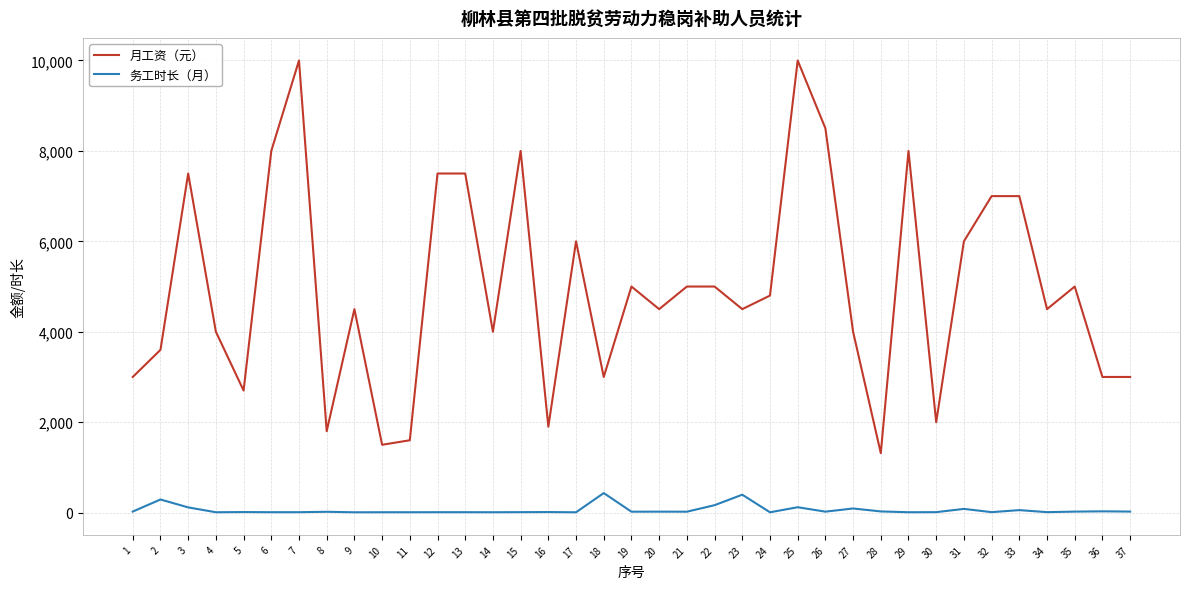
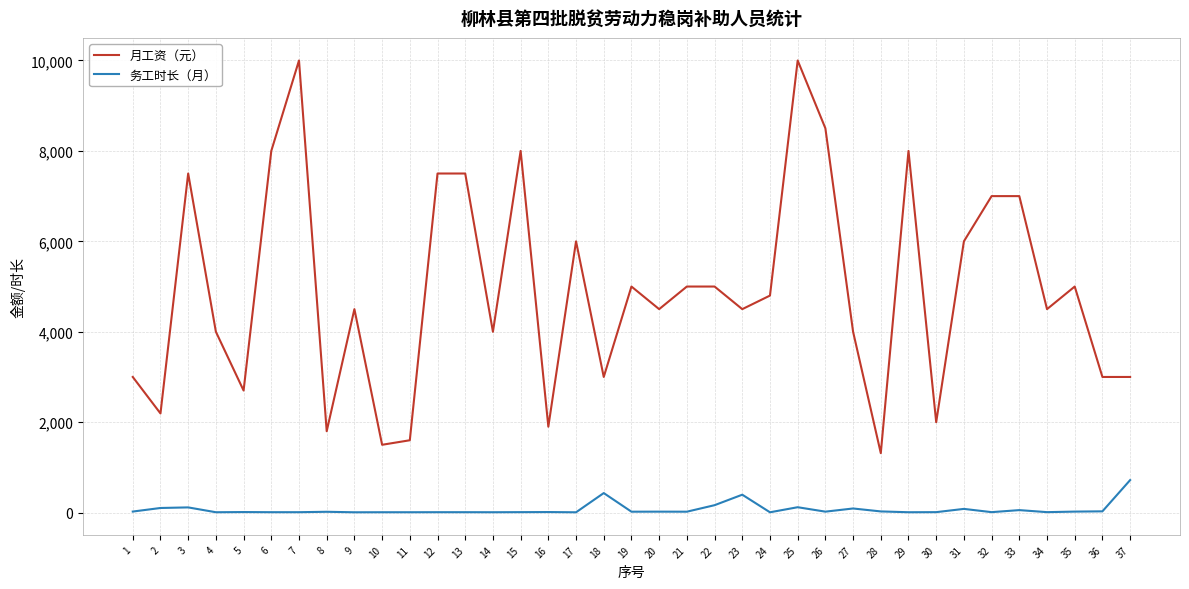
  {
    "月工资（元）": {
      "1": "3,000",
-     "2": "3,600",
+     "2": "2,200",
      "3": "7,500",
      "4": "4,000",
      "5": "2,700",
      "6": "8,000",
      "7": "10,000",
      "8": "1,800",
      "9": "4,500",
      "10": "1,500",
      "11": "1,600",
      "12": "7,500",
      "13": "7,500",
      "14": "4,000",
      "15": "8,000",
      "16": "1,900",
      "17": "6,000",
      "18": "3,000",
      "19": "5,000",
      "20": "4,500",
      "21": "5,000",
      "22": "5,000",
      "23": "4,500",
      "24": "4,800",
      "25": "10,000",
      "26": "8,500",
      "27": "4,000",
      "28": "1,300",
      "29": "8,000",
      "30": "2,000",
      "31": "6,000",
      "32": "7,000",
      "33": "7,000",
      "34": "4,500",
      "35": "5,000",
      "36": "3,000",
      "37": "3,000"
    },
    "务工时长（月）": {
      "1": "0",
-     "2": "300",
+     "2": "100",
      "3": "100",
      "4": "0",
      "5": "0",
      "6": "0",
      "7": "0",
      "8": "0",
      "9": "0",
      "10": "0",
      "11": "0",
      "12": "0",
      "13": "0",
      "14": "0",
      "15": "0",
      "16": "0",
      "17": "0",
      "18": "400",
      "19": "0",
      "20": "0",
      "21": "0",
      "22": "200",
      "23": "400",
      "24": "0",
      "25": "100",
      "26": "0",
      "27": "100",
      "28": "0",
      "29": "0",
      "30": "0",
      "31": "100",
      "32": "0",
      "33": "100",
      "34": "0",
      "35": "0",
      "36": "0",
-     "37": "0"
+     "37": "700"
    }
  }
